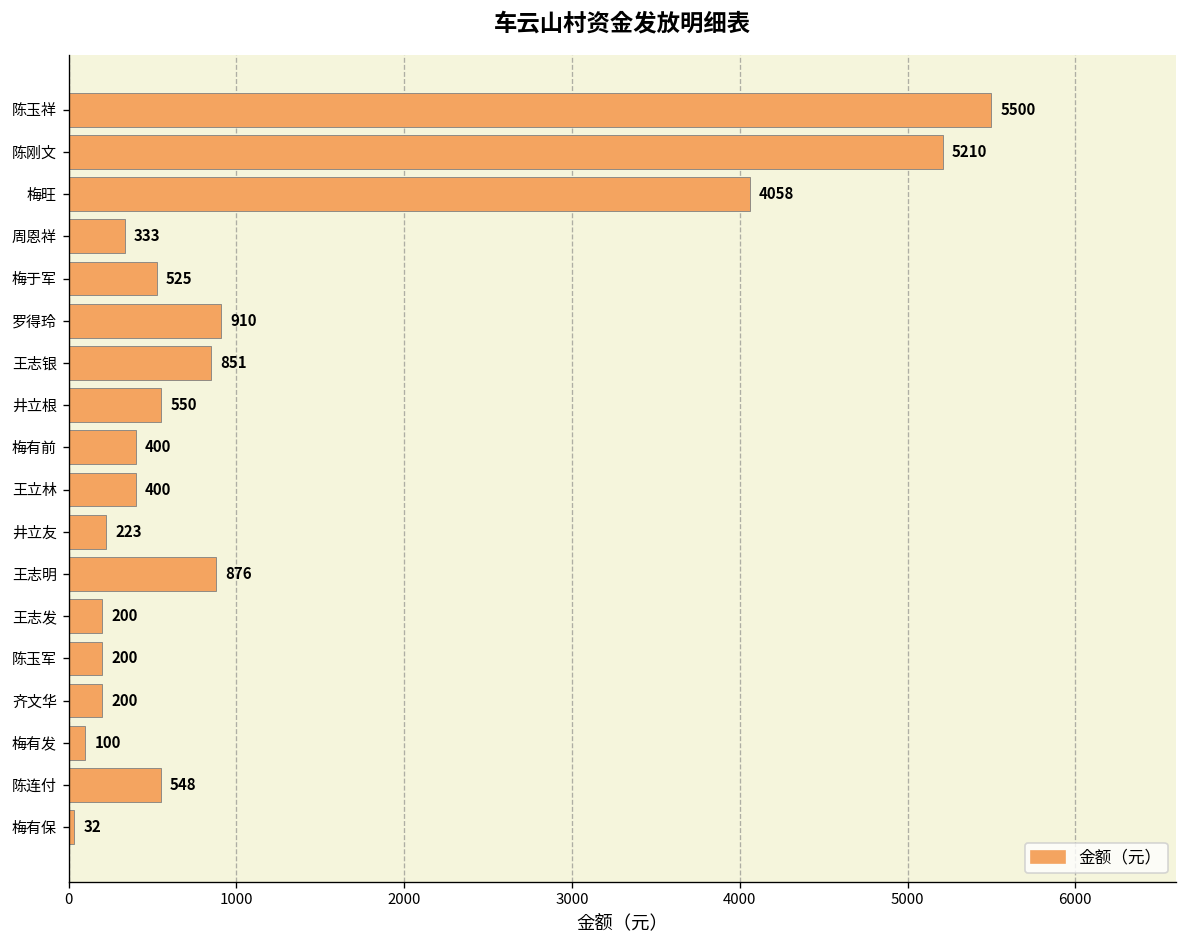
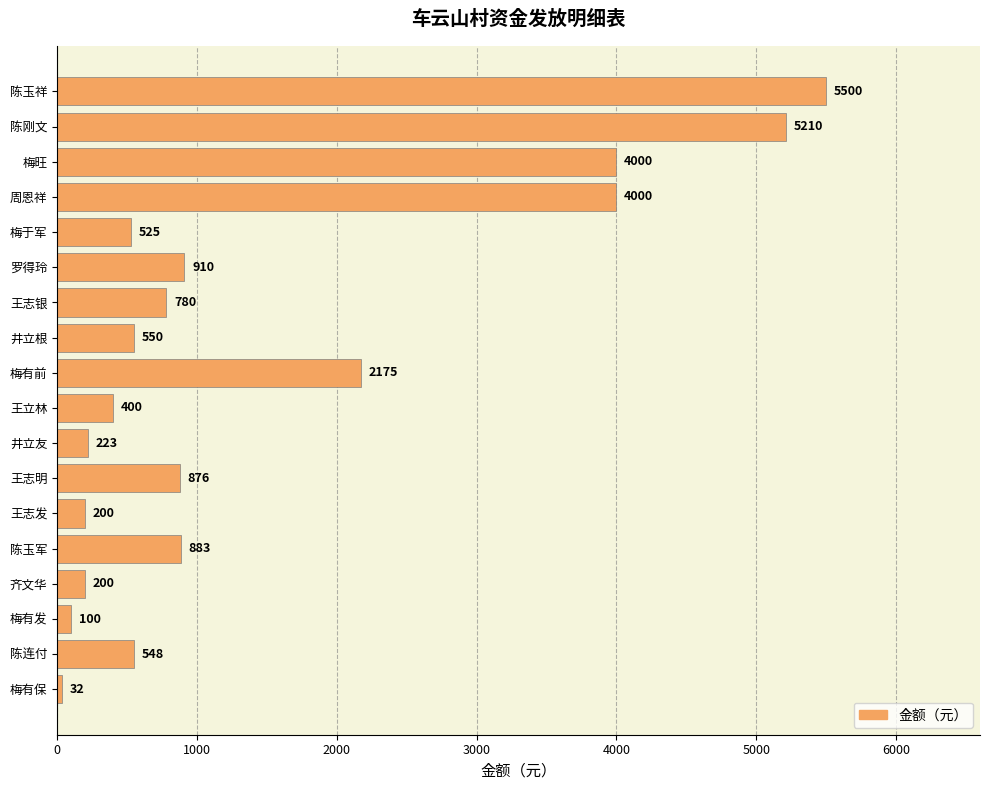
  {
    "陈玉祥": 5500,
    "陈刚文": 5210,
-   "梅旺": 4058,
-   "周恩祥": 333,
+   "梅旺": 4000,
+   "周恩祥": 4000,
    "梅于军": 525,
    "罗得玲": 910,
-   "王志银": 851,
+   "王志银": 780,
    "井立根": 550,
-   "梅有前": 400,
+   "梅有前": 2175,
    "王立林": 400,
    "井立友": 223,
    "王志明": 876,
    "王志发": 200,
-   "陈玉军": 200,
+   "陈玉军": 883,
    "齐文华": 200,
    "梅有发": 100,
    "陈连付": 548,
    "梅有保": 32
  }
